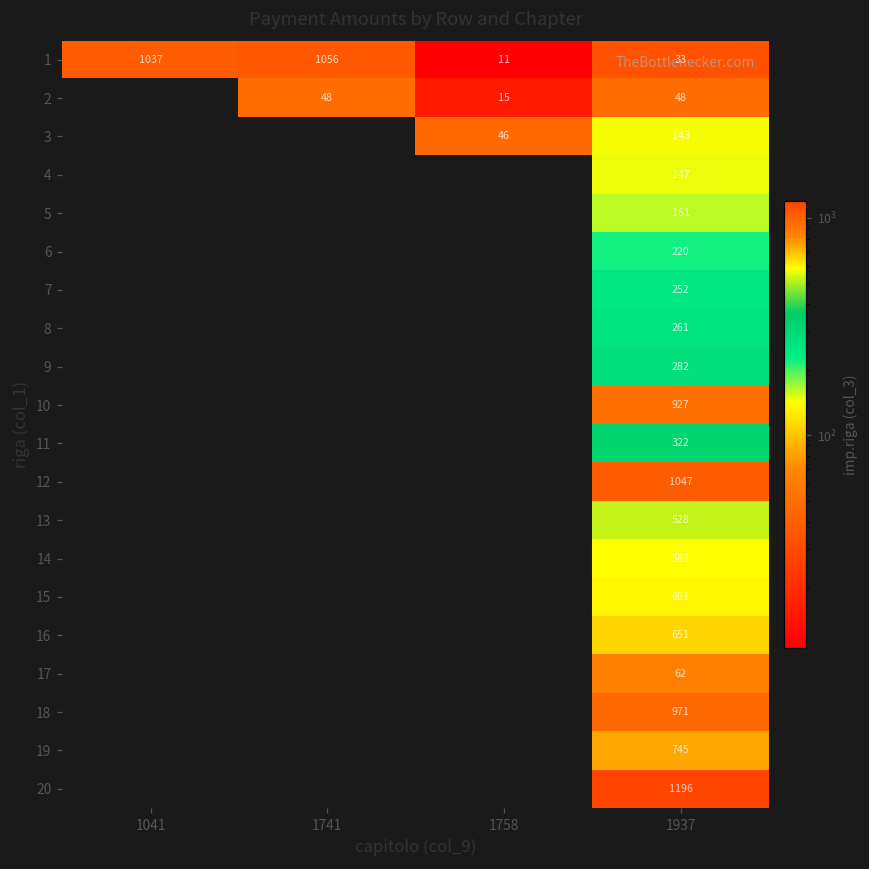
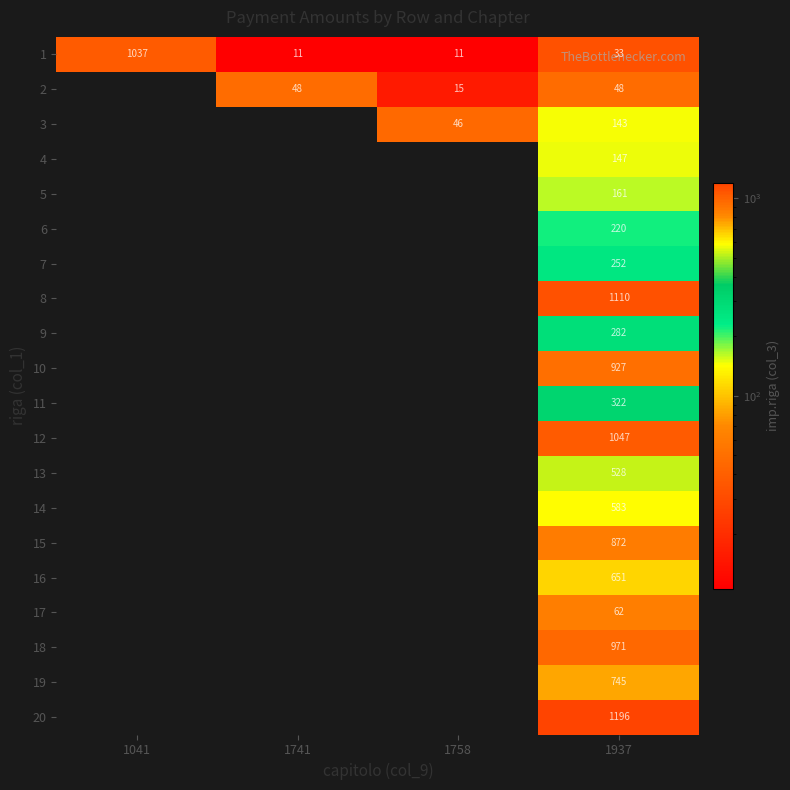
  {
    "1": {
      "1041": 1037,
-     "1741": 1056,
+     "1741": 11,
      "1758": 11
    },
    "2": {
      "1741": 48,
      "1758": 15,
      "1937": 48
    },
    "3": {
      "1758": 46,
      "1937": 143
    },
    "4": {
      "1937": 147
    },
    "5": {
      "1937": 161
    },
    "6": {
      "1937": 220
    },
    "7": {
      "1937": 252
    },
    "8": {
-     "1937": 261
+     "1937": 1110
    },
    "9": {
      "1937": 282
    },
    "10": {
      "1937": 927
    },
    "11": {
      "1937": 322
    },
    "12": {
      "1937": 1047
    },
    "13": {
      "1937": 528
    },
    "14": {
      "1937": 583
    },
    "15": {
-     "1937": 601
+     "1937": 872
    },
    "16": {
      "1937": 651
    },
    "17": {
      "1937": 62
    },
    "18": {
      "1937": 971
    },
    "19": {
      "1937": 745
    },
    "20": {
      "1937": 1196
    }
  }
